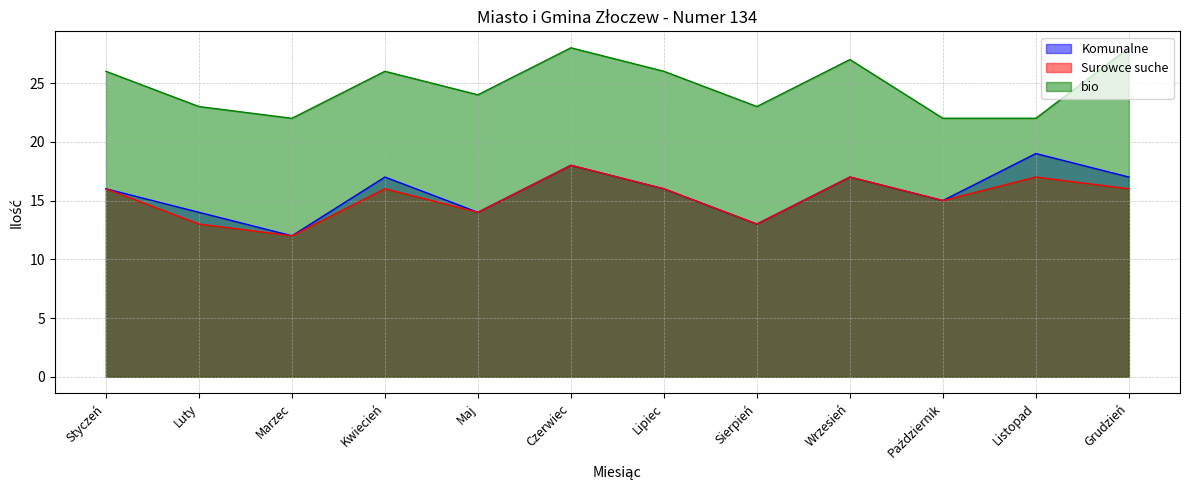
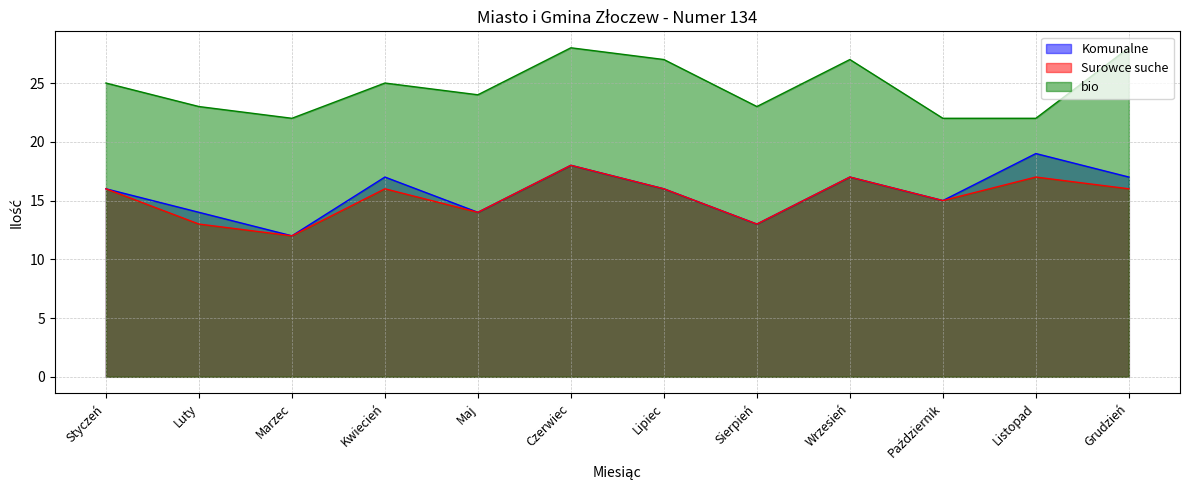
  {
    "Komunalne": {
      "Luty": 14,
      "Kwiecień": 17,
      "Listopad": 19,
      "Grudzień": 17
    },
    "Surowce suche": {
      "Luty": 13,
      "Kwiecień": 16,
      "Listopad": 17,
      "Grudzień": 16
    },
    "bio": {
-     "Styczeń": 26,
+     "Styczeń": 25,
      "Luty": 23,
      "Marzec": 22,
-     "Kwiecień": 26,
+     "Kwiecień": 25,
      "Maj": 24,
      "Czerwiec": 28,
-     "Lipiec": 26,
+     "Lipiec": 27,
      "Sierpień": 23,
      "Wrzesień": 27,
      "Październik": 22,
      "Listopad": 22
    }
  }
